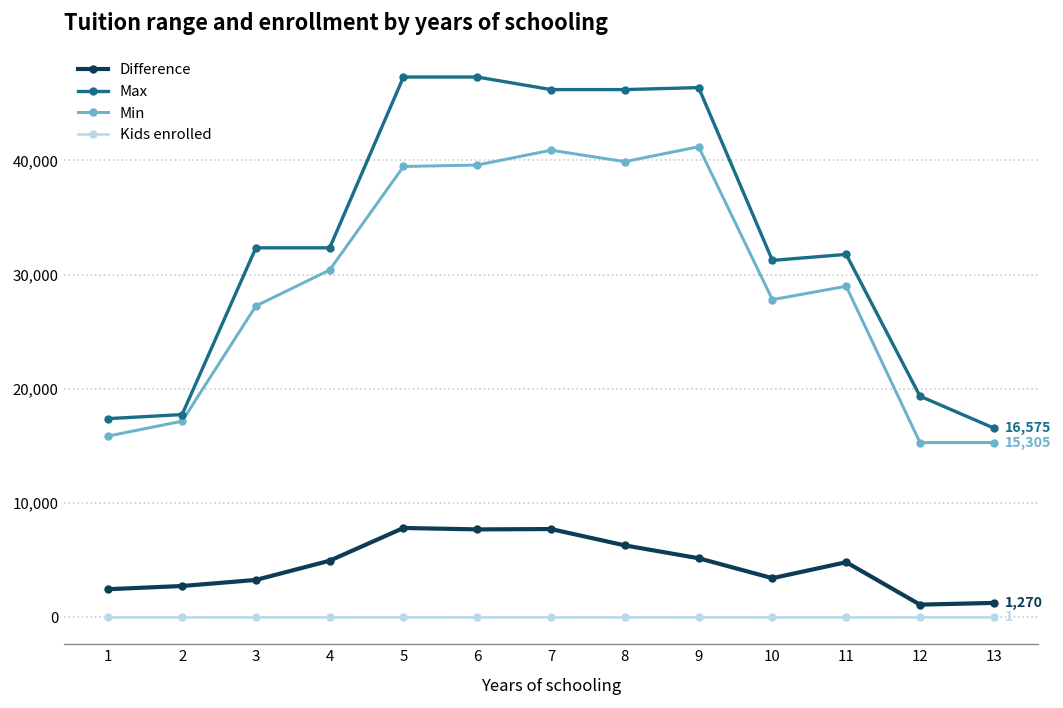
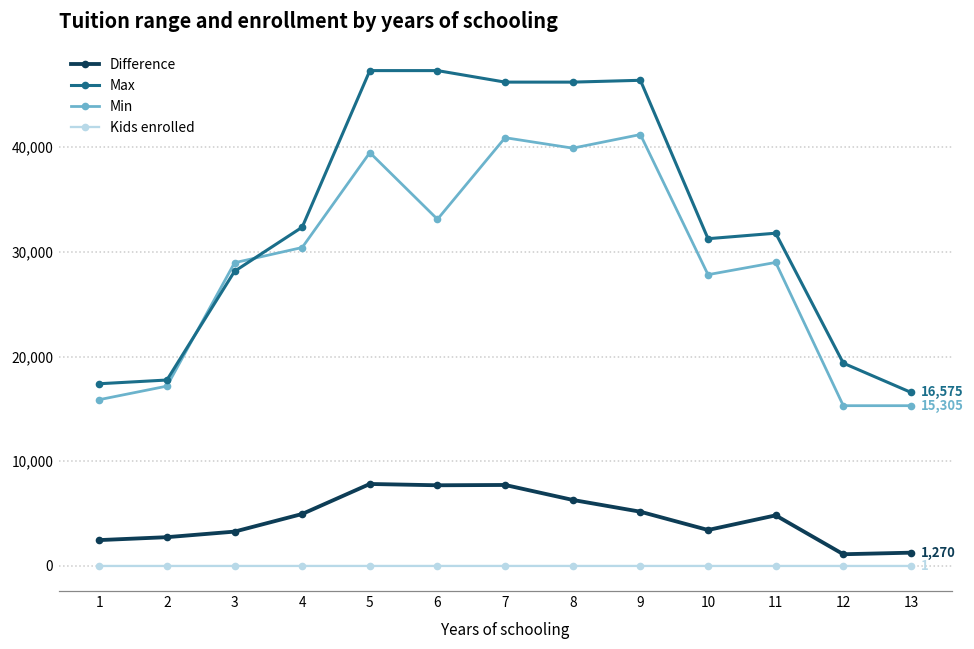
  {
    "Difference": {
      "13": "1,270"
    },
    "Max": {
      "1": "17,000",
      "2": "18,000",
-     "3": "32,000",
+     "3": "28,000",
      "4": "32,000",
      "5": "47,000",
      "6": "47,000",
      "7": "46,000",
      "8": "46,000",
      "9": "46,000",
      "10": "31,000",
      "11": "32,000",
      "12": "19,000"
    },
    "Min": {
      "1": "16,000",
      "2": "17,000",
-     "3": "27,000",
+     "3": "29,000",
      "4": "30,000",
      "5": "39,000",
-     "6": "40,000",
+     "6": "33,000",
      "7": "41,000",
      "8": "40,000",
      "9": "41,000",
      "10": "28,000",
      "11": "29,000",
      "12": "15,000"
    },
    "Kids enrolled": {
      "13": "1"
    }
  }
